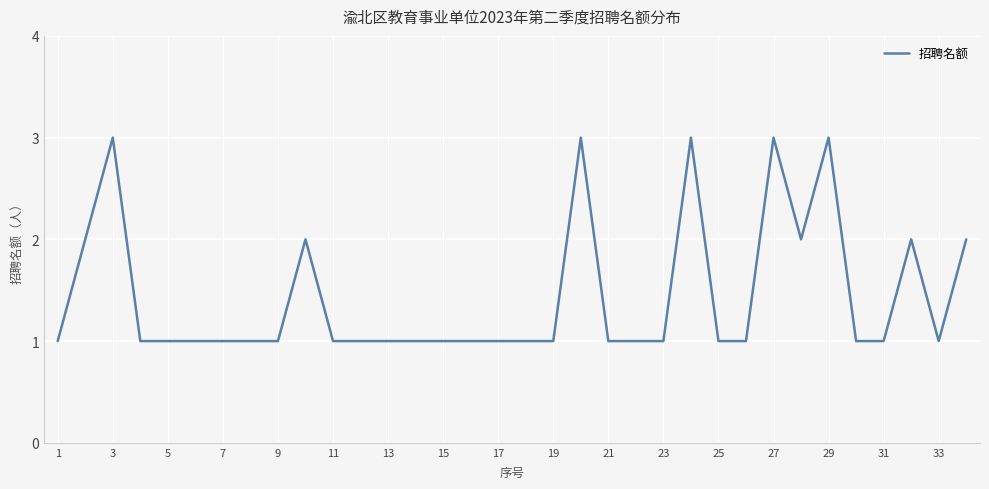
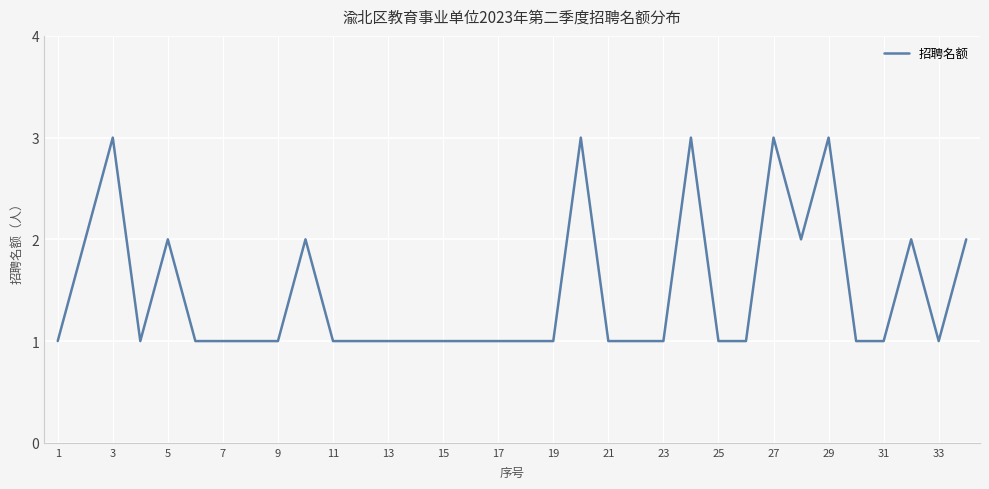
  {
    "1": 1,
    "3": 3,
-   "5": 1,
+   "5": 2,
    "7": 1,
    "9": 1,
    "11": 1,
    "13": 1,
    "15": 1,
    "17": 1,
    "19": 1,
    "21": 1,
    "23": 1,
    "25": 1,
    "27": 3,
    "29": 3,
    "31": 1,
    "33": 1
  }
